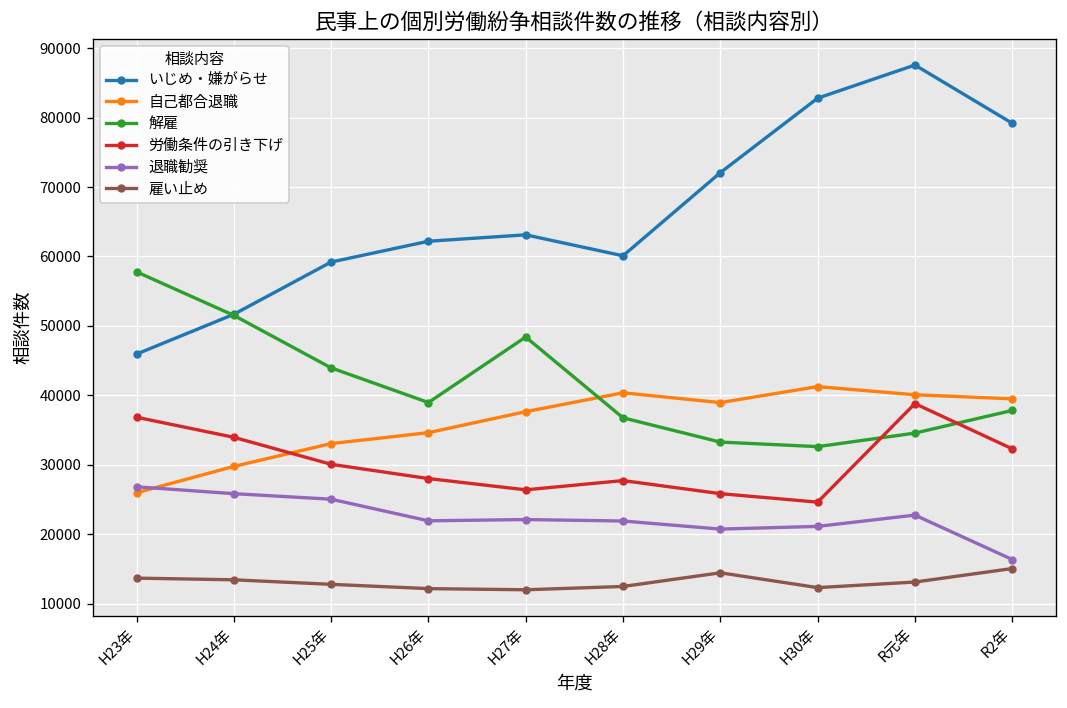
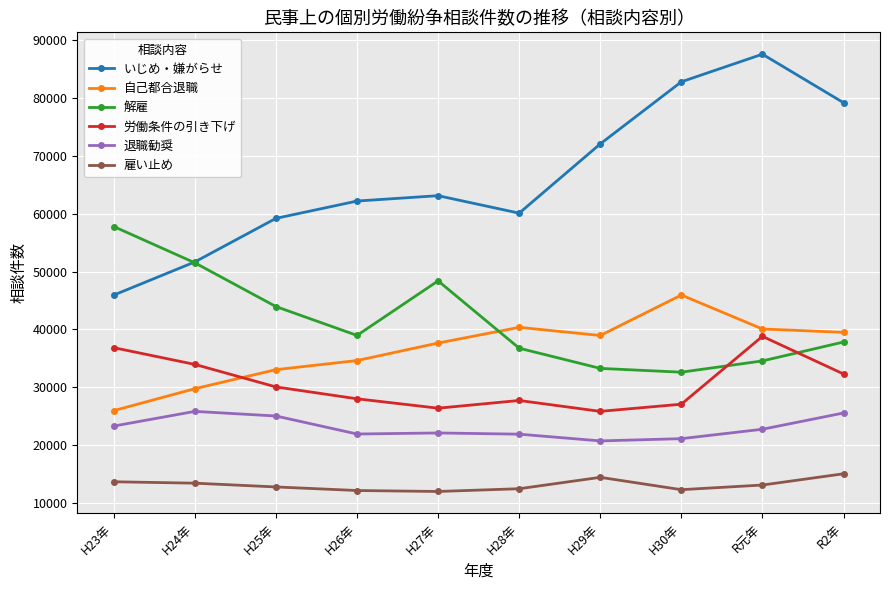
  {
    "いじめ・嫌がらせ": {
      "H23年": 46000,
      "H25年": 59000,
      "H26年": 62000,
      "H27年": 63000,
      "H28年": 60000,
      "H29年": 72000,
      "H30年": 83000,
      "R元年": 88000,
      "R2年": 79000
    },
    "自己都合退職": {
      "H23年": 26000,
      "H24年": 30000,
      "H25年": 33000,
      "H26年": 35000,
      "H27年": 38000,
      "H28年": 40000,
      "H29年": 39000,
-     "H30年": 41000,
+     "H30年": 46000,
      "R元年": 40000,
      "R2年": 39000
    },
    "解雇": {
      "H23年": 58000,
      "H25年": 44000,
      "H26年": 39000,
      "H27年": 48000,
      "H28年": 37000,
      "H29年": 33000,
      "H30年": 33000,
      "R元年": 35000,
      "R2年": 38000
    },
    "労働条件の引き下げ": {
      "H23年": 37000,
      "H24年": 34000,
      "H25年": 30000,
      "H26年": 28000,
      "H27年": 26000,
      "H28年": 28000,
      "H29年": 26000,
-     "H30年": 25000,
+     "H30年": 27000,
      "R元年": 39000,
      "R2年": 32000
    },
    "退職勧奨": {
-     "H23年": 27000,
+     "H23年": 23000,
      "H24年": 26000,
      "H25年": 25000,
      "H26年": 22000,
      "H27年": 22000,
      "H28年": 22000,
      "H29年": 21000,
      "H30年": 21000,
      "R元年": 23000,
-     "R2年": 16000
+     "R2年": 26000
    },
    "雇い止め": {
      "H23年": 14000,
      "H24年": 13000,
      "H25年": 13000,
      "H26年": 12000,
      "H27年": 12000,
      "H28年": 12000,
      "H29年": 14000,
      "H30年": 12000,
      "R元年": 13000,
      "R2年": 15000
    }
  }
